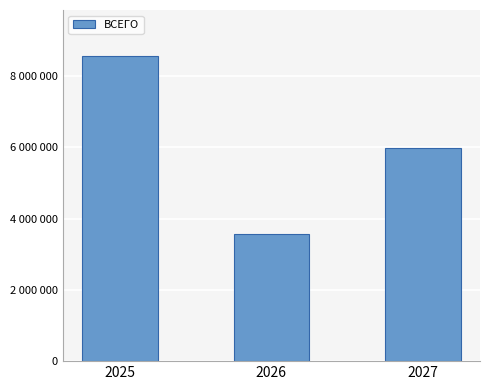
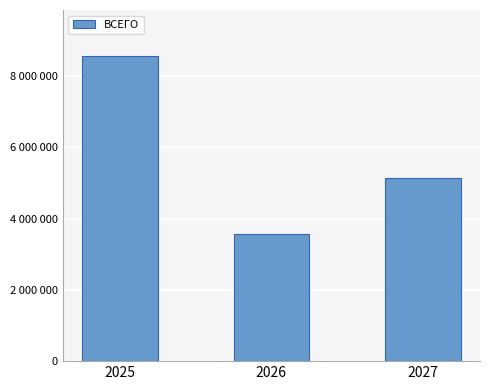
  {
    "2025": 8600000,
    "2026": 3600000,
-   "2027": 6000000
+   "2027": 5100000
  }
